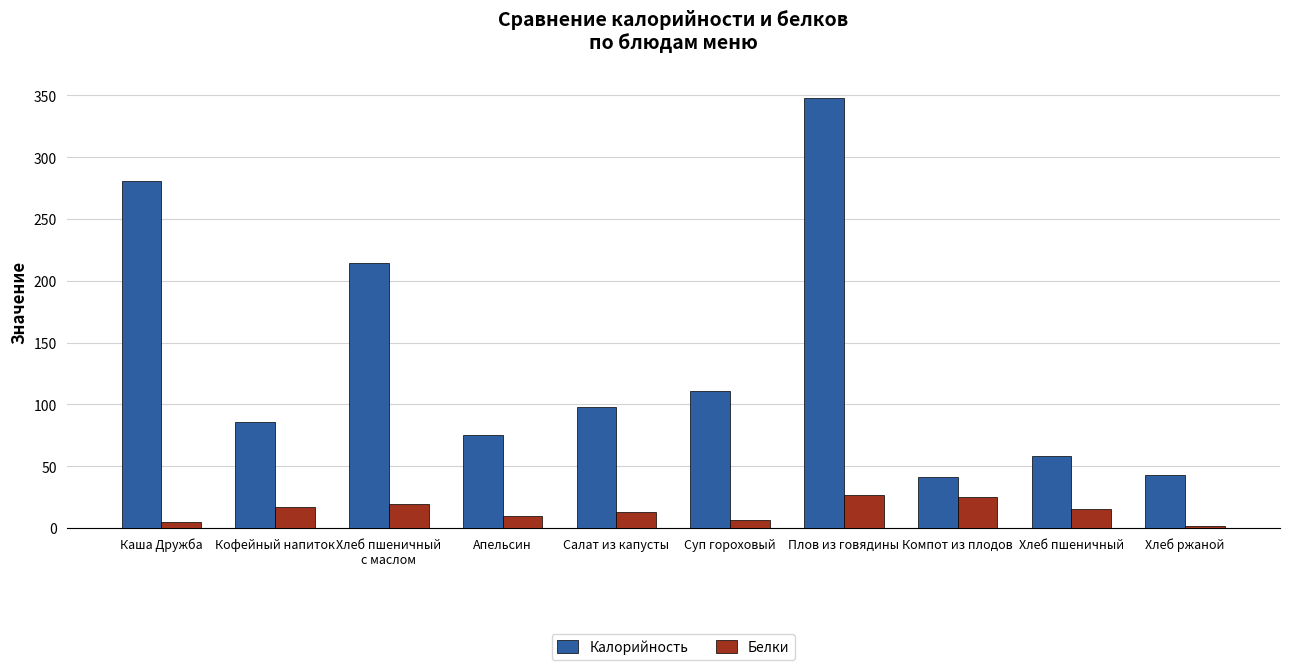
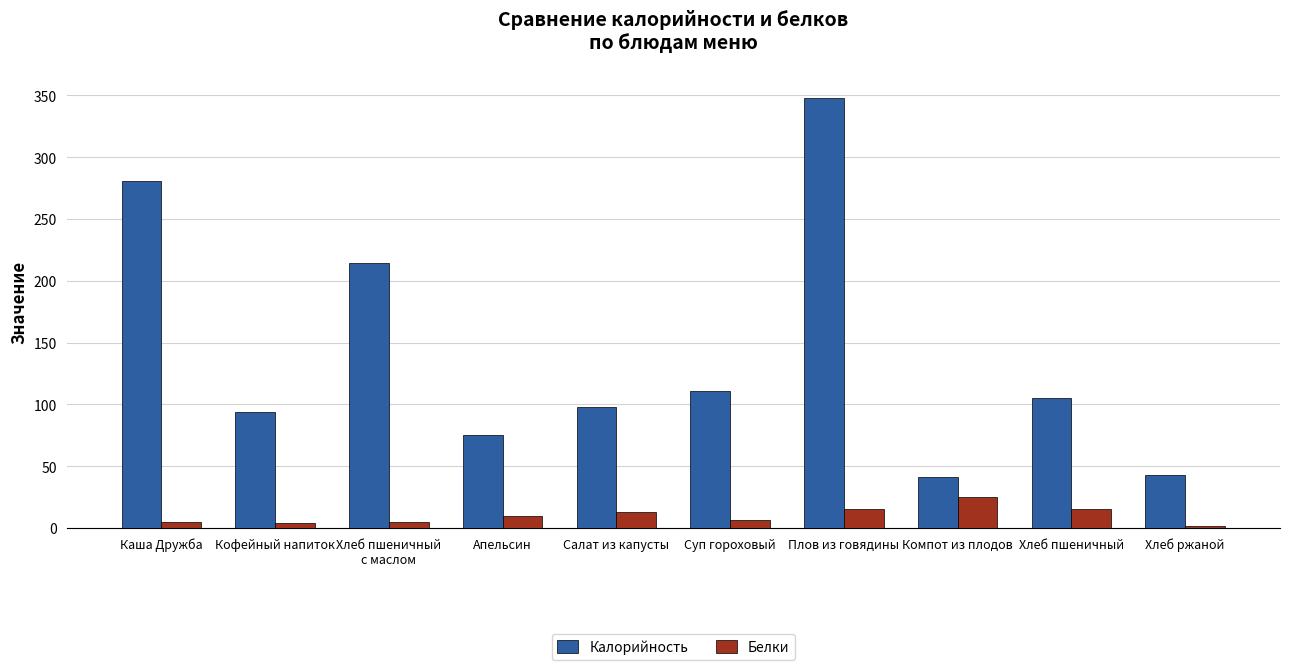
  {
    "Калорийность": {
      "Каша Дружба": 281,
-     "Кофейный напиток": 86,
+     "Кофейный напиток": 94,
      "Хлеб пшеничный с маслом": 214,
      "Апельсин": 76,
      "Салат из капусты": 98,
      "Суп гороховый": 111,
      "Плов из говядины": 348,
      "Компот из плодов": 42,
-     "Хлеб пшеничный": 59,
+     "Хлеб пшеничный": 106,
      "Хлеб ржаной": 43
    },
    "Белки": {
      "Каша Дружба": 5,
-     "Кофейный напиток": 17,
-     "Хлеб пшеничный с маслом": 19,
+     "Кофейный напиток": 4,
+     "Хлеб пшеничный с маслом": 5,
      "Апельсин": 10,
      "Салат из капусты": 13,
      "Суп гороховый": 7,
-     "Плов из говядины": 27,
+     "Плов из говядины": 15,
      "Компот из плодов": 25,
      "Хлеб пшеничный": 15
    }
  }
